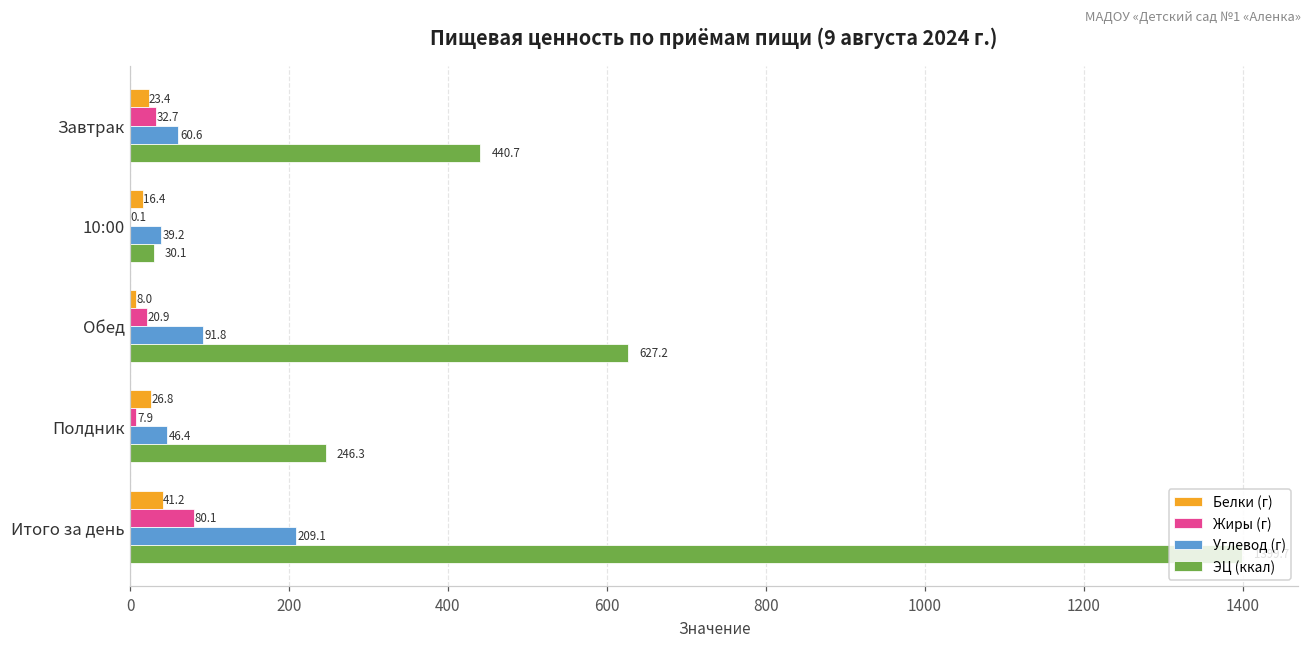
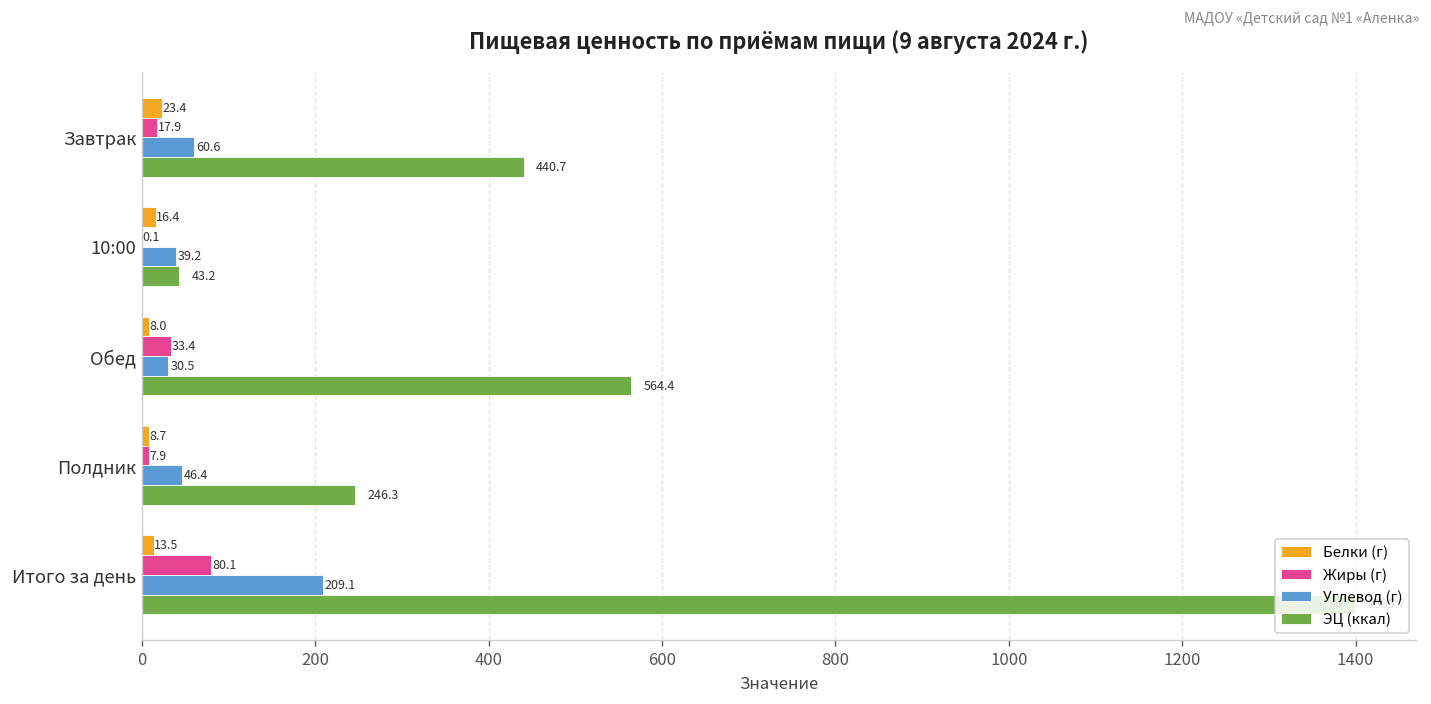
  {
    "Белки (г)": {
      "Завтрак": 23.4,
      "10:00": 16.4,
      "Обед": 8.0,
-     "Полдник": 26.8,
-     "Итого за день": 41.2
+     "Полдник": 8.7,
+     "Итого за день": 13.5
    },
    "Жиры (г)": {
-     "Завтрак": 32.7,
+     "Завтрак": 17.9,
      "10:00": 0.1,
-     "Обед": 20.9,
+     "Обед": 33.4,
      "Полдник": 7.9,
      "Итого за день": 80.1
    },
    "Углевод (г)": {
      "Завтрак": 60.6,
      "10:00": 39.2,
-     "Обед": 91.8,
+     "Обед": 30.5,
      "Полдник": 46.4,
      "Итого за день": 209.1
    },
    "ЭЦ (ккал)": {
      "Завтрак": 440.7,
-     "10:00": 30.1,
-     "Обед": 627.2,
+     "10:00": 43.2,
+     "Обед": 564.4,
      "Полдник": 246.3
    }
  }
